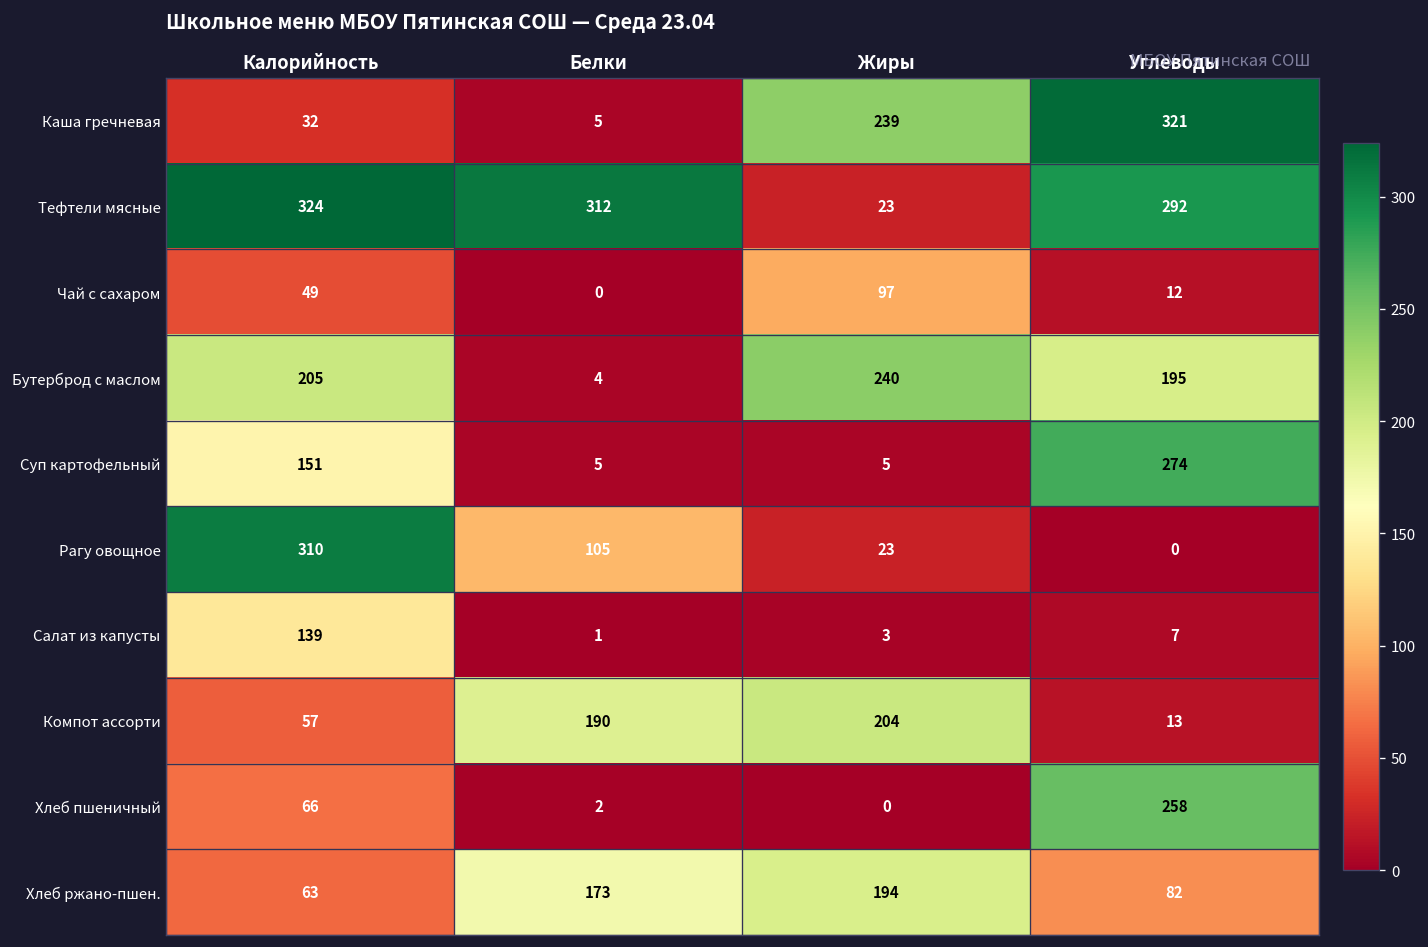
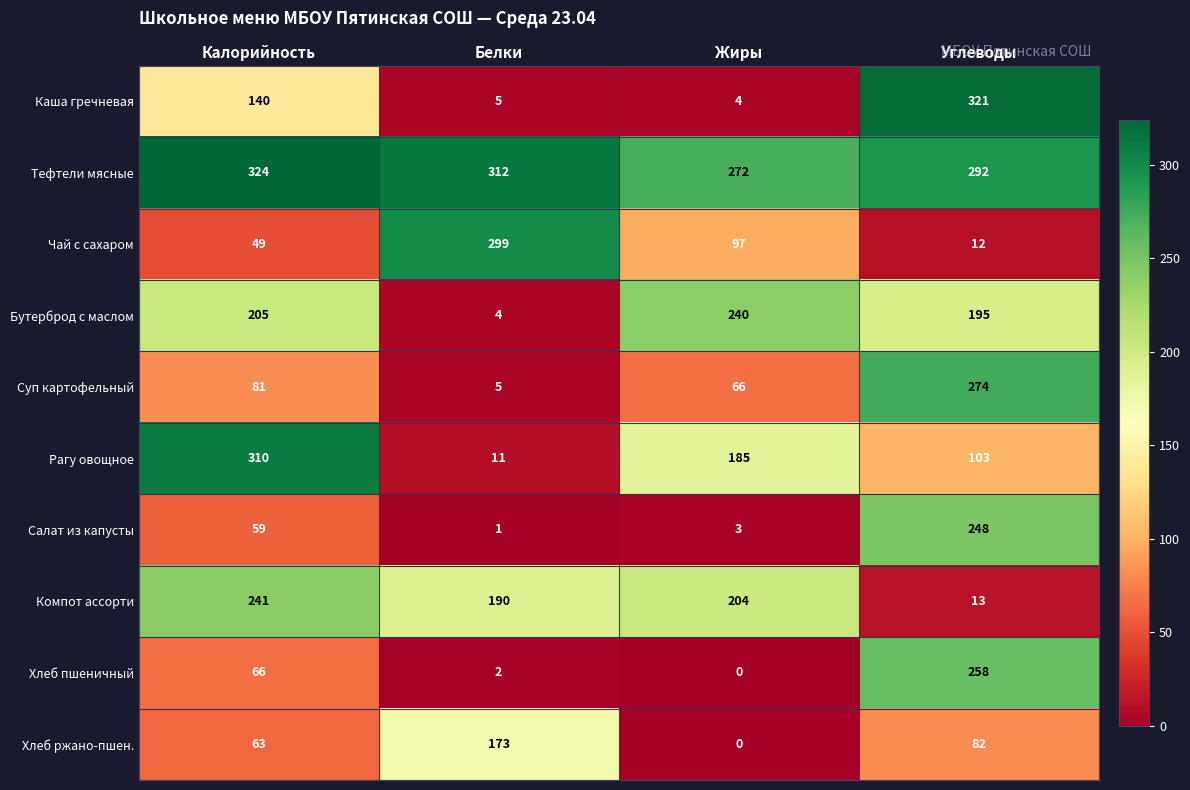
  {
    "Каша гречневая": {
-     "Калорийность": 32,
+     "Калорийность": 140,
      "Белки": 5,
-     "Жиры": 239,
+     "Жиры": 4,
      "Углеводы": 321
    },
    "Тефтели мясные": {
      "Калорийность": 324,
      "Белки": 312,
-     "Жиры": 23,
+     "Жиры": 272,
      "Углеводы": 292
    },
    "Чай с сахаром": {
      "Калорийность": 49,
-     "Белки": 0,
+     "Белки": 299,
      "Жиры": 97,
      "Углеводы": 12
    },
    "Бутерброд с маслом": {
      "Калорийность": 205,
      "Белки": 4,
      "Жиры": 240,
      "Углеводы": 195
    },
    "Суп картофельный": {
-     "Калорийность": 151,
+     "Калорийность": 81,
      "Белки": 5,
-     "Жиры": 5,
+     "Жиры": 66,
      "Углеводы": 274
    },
    "Рагу овощное": {
      "Калорийность": 310,
-     "Белки": 105,
-     "Жиры": 23,
-     "Углеводы": 0
+     "Белки": 11,
+     "Жиры": 185,
+     "Углеводы": 103
    },
    "Салат из капусты": {
-     "Калорийность": 139,
+     "Калорийность": 59,
      "Белки": 1,
      "Жиры": 3,
-     "Углеводы": 7
+     "Углеводы": 248
    },
    "Компот ассорти": {
-     "Калорийность": 57,
+     "Калорийность": 241,
      "Белки": 190,
      "Жиры": 204,
      "Углеводы": 13
    },
    "Хлеб пшеничный": {
      "Калорийность": 66,
      "Белки": 2,
      "Жиры": 0,
      "Углеводы": 258
    },
    "Хлеб ржано-пшен.": {
      "Калорийность": 63,
      "Белки": 173,
-     "Жиры": 194,
+     "Жиры": 0,
      "Углеводы": 82
    }
  }
